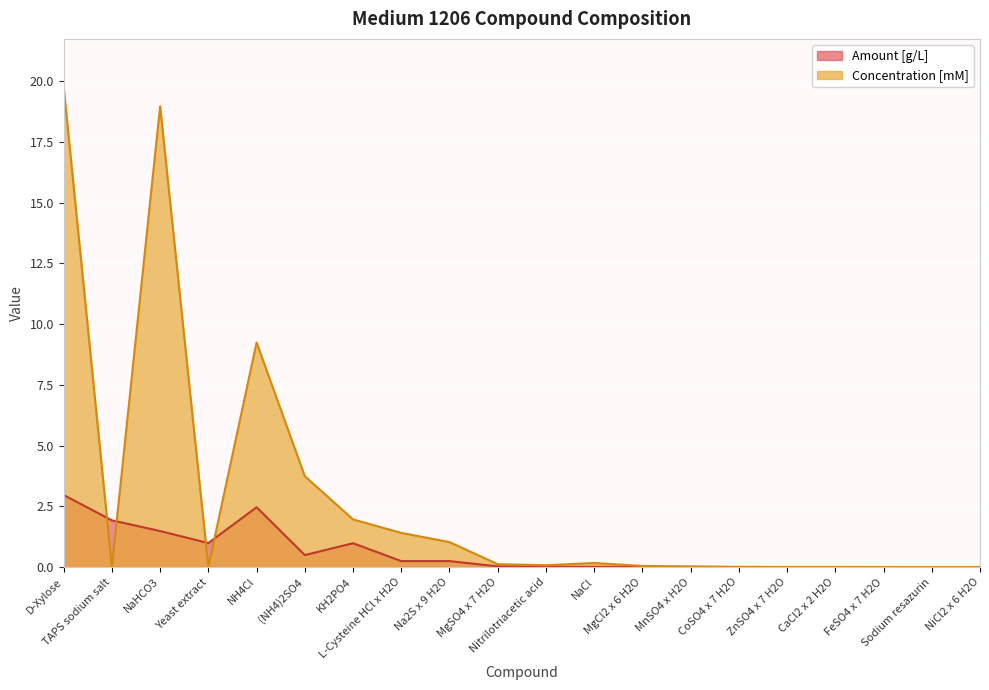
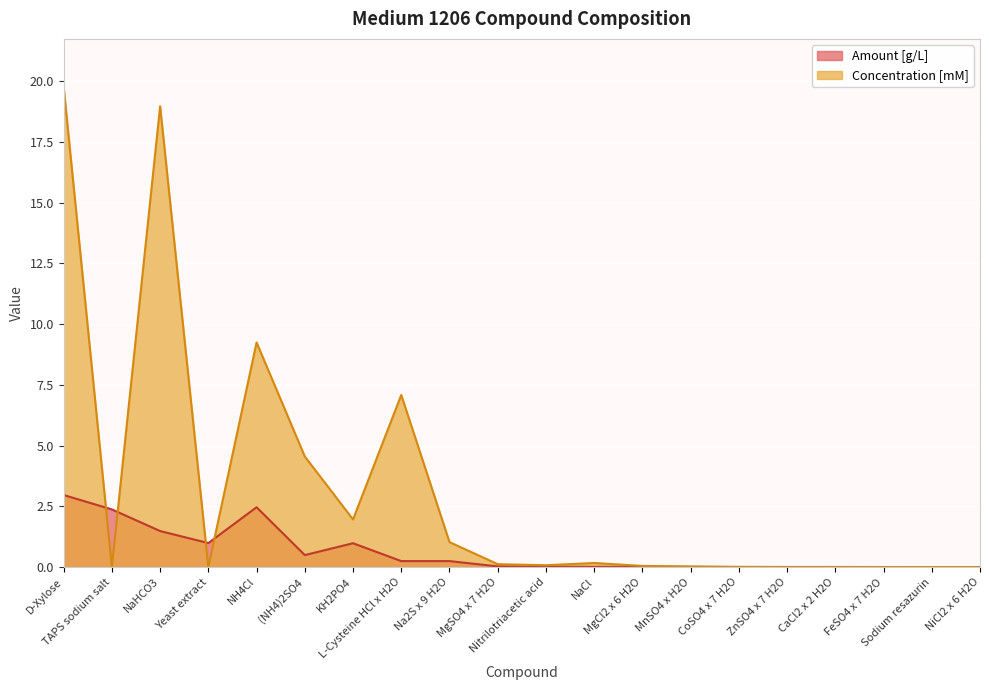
  {
    "Amount [g/L]": {
      "D-Xylose": 3.0,
-     "TAPS sodium salt": 1.9,
+     "TAPS sodium salt": 2.4,
      "NaHCO3": 1.5,
      "Yeast extract": 1.0,
      "NH4Cl": 2.5,
      "(NH4)2SO4": 0.5,
      "KH2PO4": 1.0,
      "L-Cysteine HCl x H2O": 0.2,
      "Na2S x 9 H2O": 0.2,
      "NaCl": 0.0
    },
    "Concentration [mM]": {
      "D-Xylose": 19.8,
      "TAPS sodium salt": 0.0,
      "NaHCO3": 19.0,
      "Yeast extract": 0.0,
      "NH4Cl": 9.2,
-     "(NH4)2SO4": 3.7,
+     "(NH4)2SO4": 4.6,
      "KH2PO4": 2.0,
-     "L-Cysteine HCl x H2O": 1.4,
+     "L-Cysteine HCl x H2O": 7.1,
      "Na2S x 9 H2O": 1.0,
      "NaCl": 0.2
    }
  }
